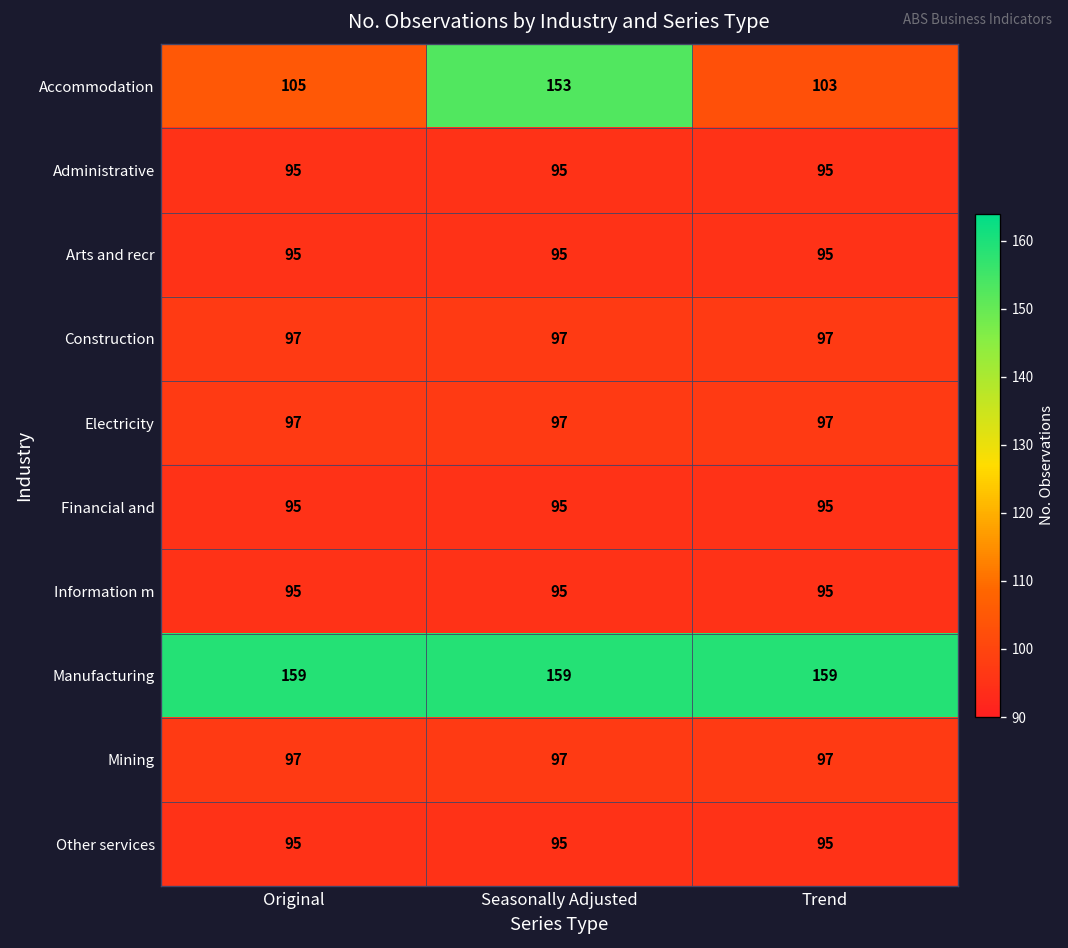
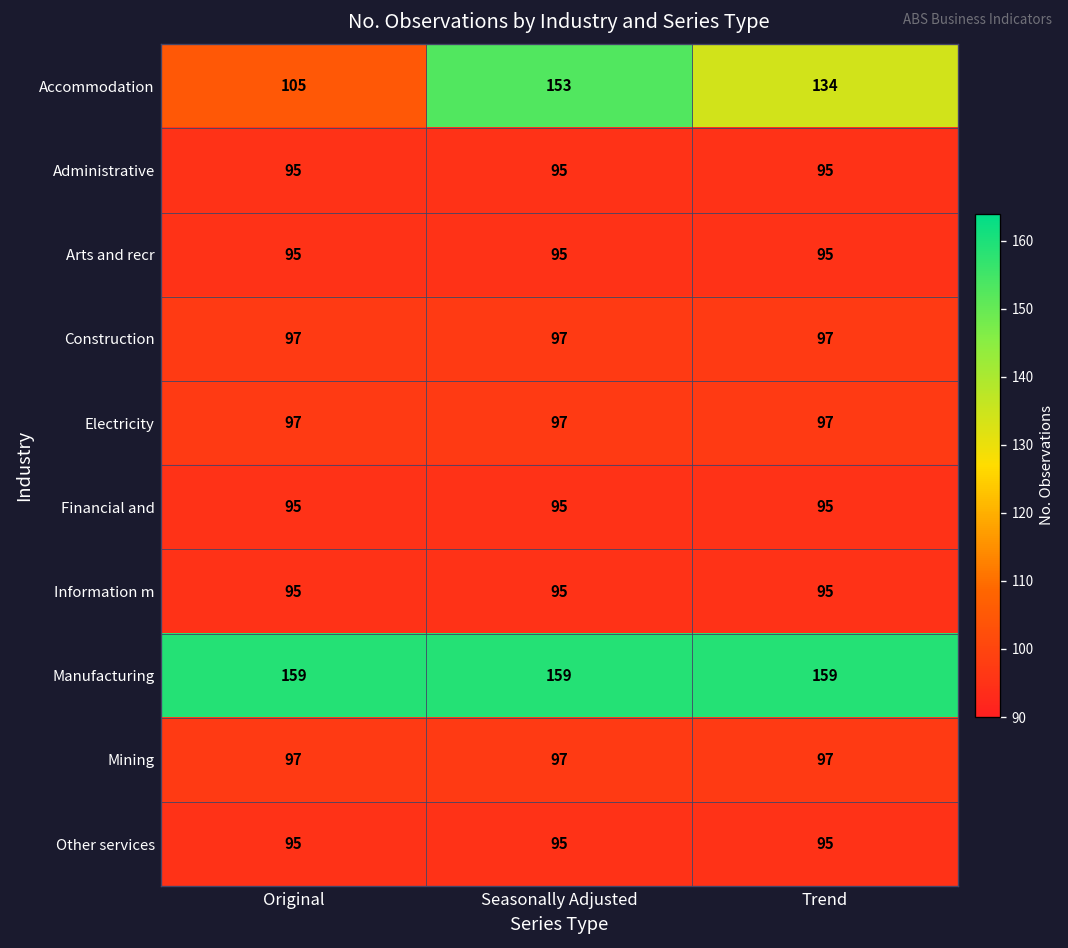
  {
    "Accommodation": {
      "Original": 105,
      "Seasonally Adjusted": 153,
-     "Trend": 103
+     "Trend": 134
    },
    "Administrative": {
      "Original": 95,
      "Seasonally Adjusted": 95,
      "Trend": 95
    },
    "Arts and recr": {
      "Original": 95,
      "Seasonally Adjusted": 95,
      "Trend": 95
    },
    "Construction": {
      "Original": 97,
      "Seasonally Adjusted": 97,
      "Trend": 97
    },
    "Electricity": {
      "Original": 97,
      "Seasonally Adjusted": 97,
      "Trend": 97
    },
    "Financial and": {
      "Original": 95,
      "Seasonally Adjusted": 95,
      "Trend": 95
    },
    "Information m": {
      "Original": 95,
      "Seasonally Adjusted": 95,
      "Trend": 95
    },
    "Manufacturing": {
      "Original": 159,
      "Seasonally Adjusted": 159,
      "Trend": 159
    },
    "Mining": {
      "Original": 97,
      "Seasonally Adjusted": 97,
      "Trend": 97
    },
    "Other services": {
      "Original": 95,
      "Seasonally Adjusted": 95,
      "Trend": 95
    }
  }
